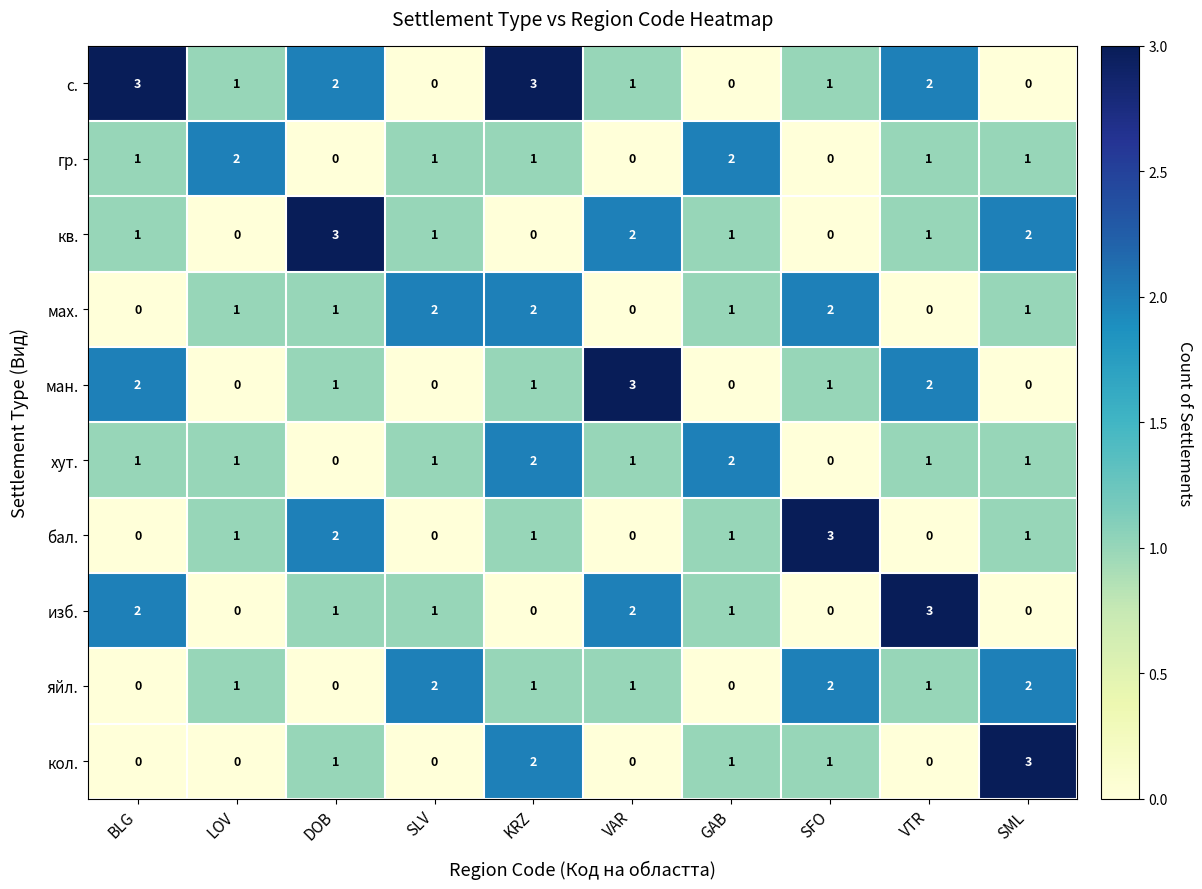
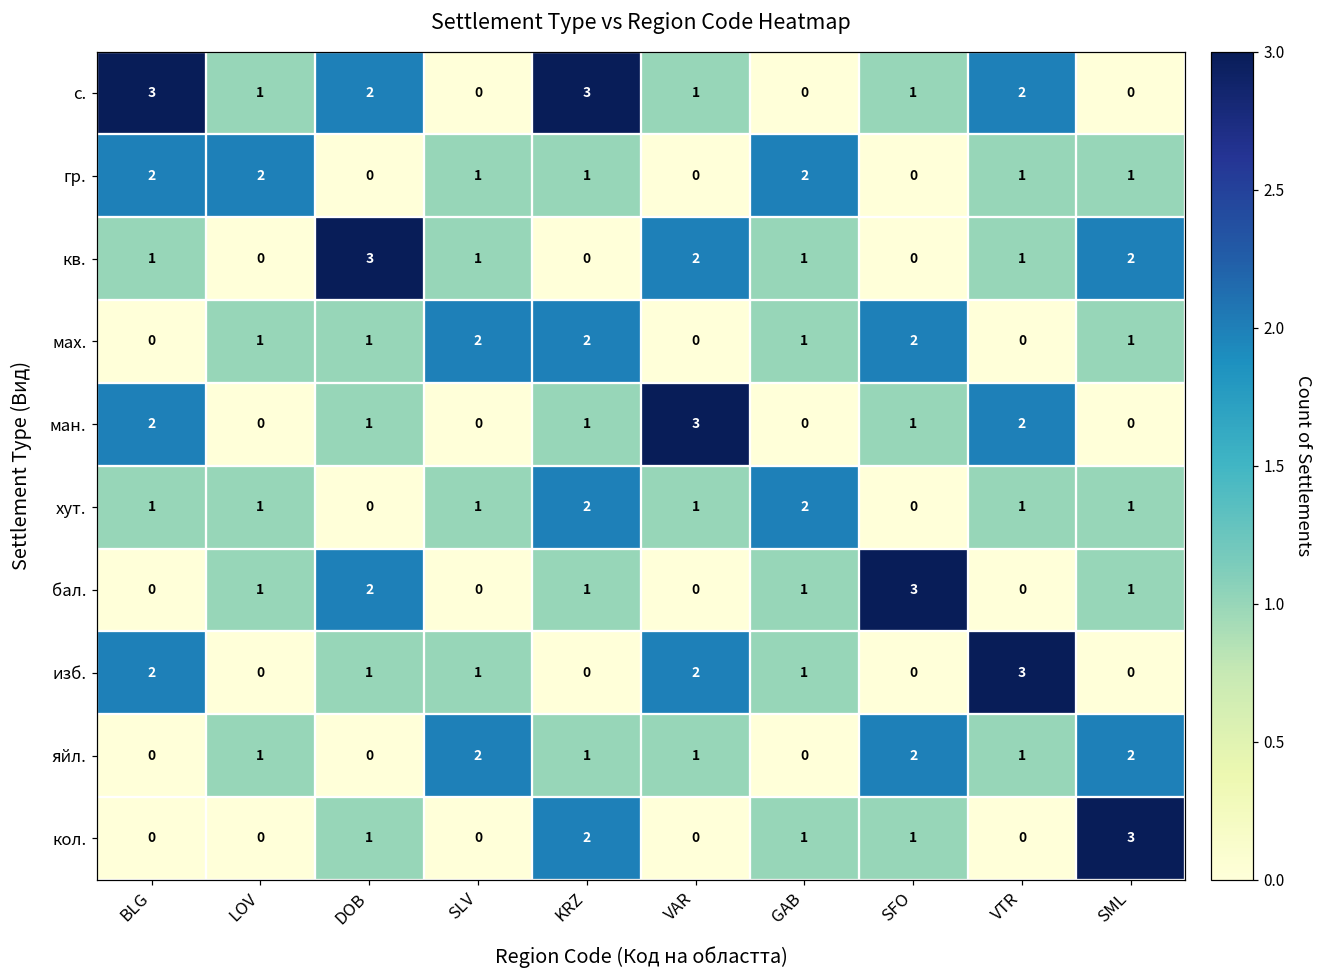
  {
    "с.": {
      "BLG": 3,
      "LOV": 1,
      "DOB": 2,
      "SLV": 0,
      "KRZ": 3,
      "VAR": 1,
      "GAB": 0,
      "SFO": 1,
      "VTR": 2,
      "SML": 0
    },
    "гр.": {
-     "BLG": 1,
+     "BLG": 2,
      "LOV": 2,
      "DOB": 0,
      "SLV": 1,
      "KRZ": 1,
      "VAR": 0,
      "GAB": 2,
      "SFO": 0,
      "VTR": 1,
      "SML": 1
    },
    "кв.": {
      "BLG": 1,
      "LOV": 0,
      "DOB": 3,
      "SLV": 1,
      "KRZ": 0,
      "VAR": 2,
      "GAB": 1,
      "SFO": 0,
      "VTR": 1,
      "SML": 2
    },
    "мах.": {
      "BLG": 0,
      "LOV": 1,
      "DOB": 1,
      "SLV": 2,
      "KRZ": 2,
      "VAR": 0,
      "GAB": 1,
      "SFO": 2,
      "VTR": 0,
      "SML": 1
    },
    "ман.": {
      "BLG": 2,
      "LOV": 0,
      "DOB": 1,
      "SLV": 0,
      "KRZ": 1,
      "VAR": 3,
      "GAB": 0,
      "SFO": 1,
      "VTR": 2,
      "SML": 0
    },
    "хут.": {
      "BLG": 1,
      "LOV": 1,
      "DOB": 0,
      "SLV": 1,
      "KRZ": 2,
      "VAR": 1,
      "GAB": 2,
      "SFO": 0,
      "VTR": 1,
      "SML": 1
    },
    "бал.": {
      "BLG": 0,
      "LOV": 1,
      "DOB": 2,
      "SLV": 0,
      "KRZ": 1,
      "VAR": 0,
      "GAB": 1,
      "SFO": 3,
      "VTR": 0,
      "SML": 1
    },
    "изб.": {
      "BLG": 2,
      "LOV": 0,
      "DOB": 1,
      "SLV": 1,
      "KRZ": 0,
      "VAR": 2,
      "GAB": 1,
      "SFO": 0,
      "VTR": 3,
      "SML": 0
    },
    "яйл.": {
      "BLG": 0,
      "LOV": 1,
      "DOB": 0,
      "SLV": 2,
      "KRZ": 1,
      "VAR": 1,
      "GAB": 0,
      "SFO": 2,
      "VTR": 1,
      "SML": 2
    },
    "кол.": {
      "BLG": 0,
      "LOV": 0,
      "DOB": 1,
      "SLV": 0,
      "KRZ": 2,
      "VAR": 0,
      "GAB": 1,
      "SFO": 1,
      "VTR": 0,
      "SML": 3
    }
  }
